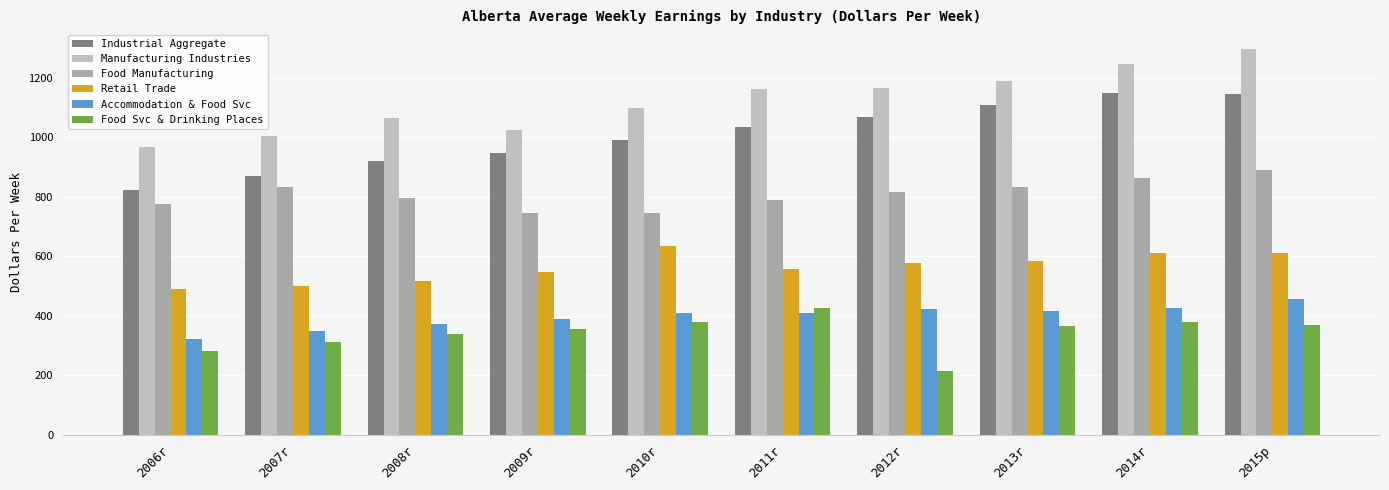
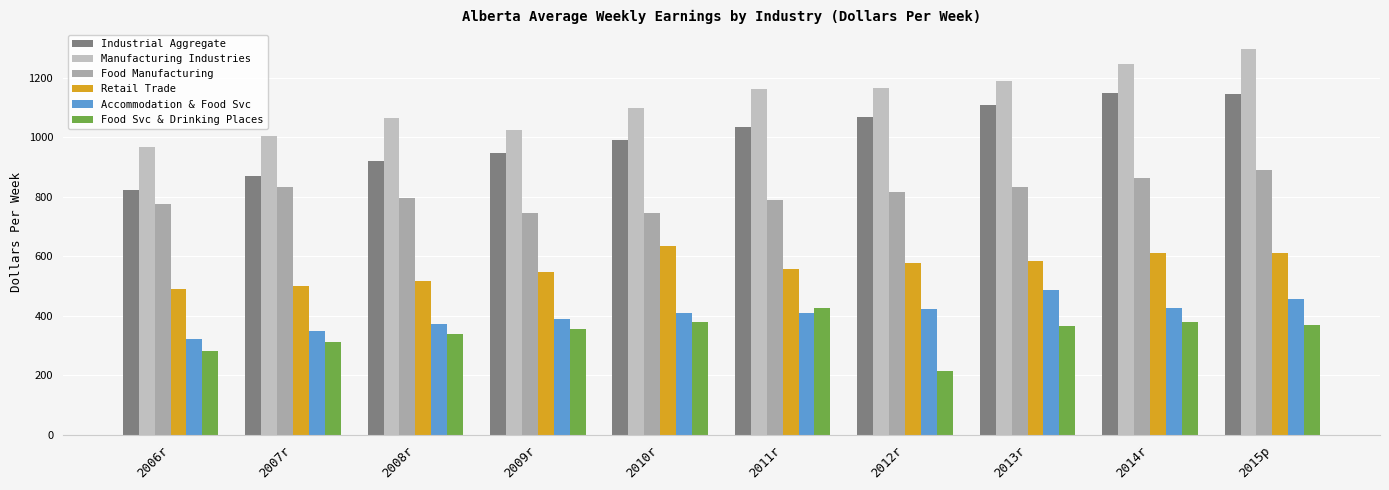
  {
    "Industrial Aggregate": {
      "2006r": 820,
      "2007r": 870,
      "2008r": 920,
      "2009r": 950,
      "2010r": 990,
      "2011r": 1030,
      "2012r": 1070,
      "2013r": 1110,
      "2014r": 1150,
      "2015p": 1150
    },
    "Retail Trade": {
      "2006r": 490,
      "2007r": 500,
      "2008r": 520,
      "2009r": 550,
      "2010r": 630,
      "2011r": 560,
      "2012r": 580,
      "2013r": 590,
      "2014r": 610,
      "2015p": 610
    },
    "Accommodation & Food Svc": {
      "2006r": 320,
      "2007r": 350,
      "2008r": 370,
      "2009r": 390,
      "2010r": 410,
      "2011r": 410,
      "2012r": 420,
-     "2013r": 420,
+     "2013r": 490,
      "2014r": 430,
      "2015p": 460
    },
    "Food Svc & Drinking Places": {
      "2006r": 280,
      "2007r": 310,
      "2008r": 340,
      "2009r": 350,
      "2010r": 380,
      "2011r": 430,
      "2012r": 220,
      "2013r": 370,
      "2014r": 380,
      "2015p": 370
    }
  }
